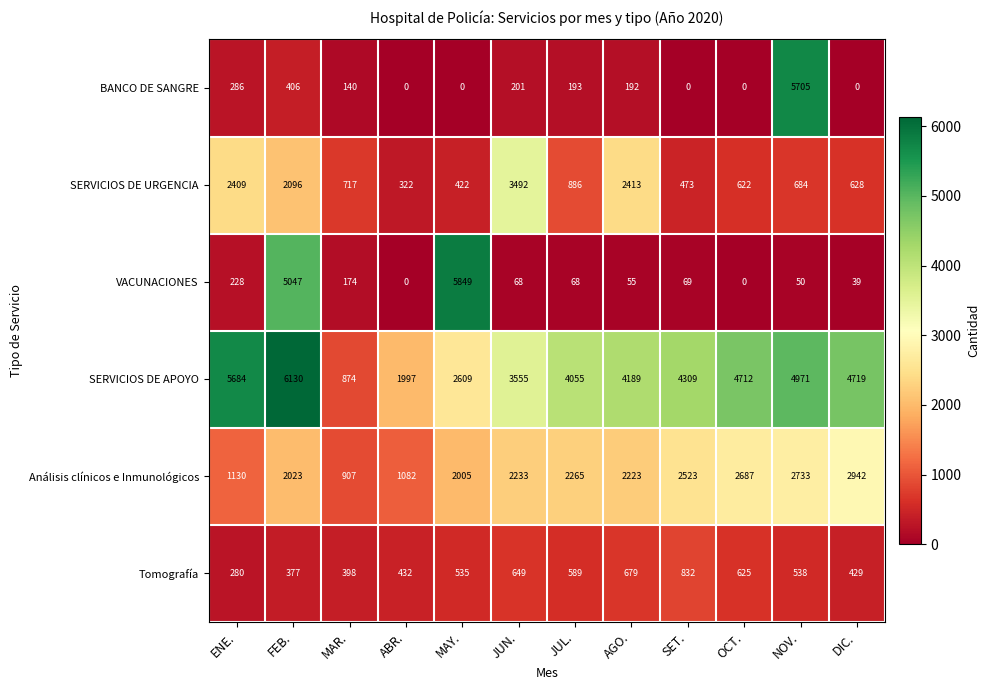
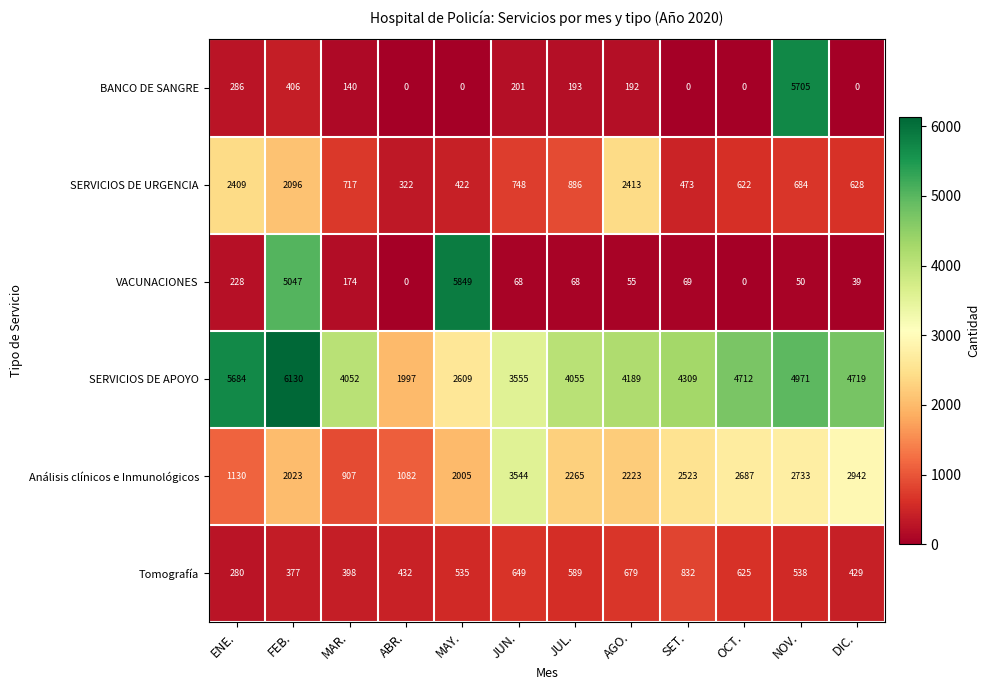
  {
    "BANCO DE SANGRE": {
      "ENE.": 286,
      "FEB.": 406,
      "MAR.": 140,
      "ABR.": 0,
      "MAY.": 0,
      "JUN.": 201,
      "JUL.": 193,
      "AGO.": 192,
      "SET.": 0,
      "OCT.": 0,
      "NOV.": 5705,
      "DIC.": 0
    },
    "SERVICIOS DE URGENCIA": {
      "ENE.": 2409,
      "FEB.": 2096,
      "MAR.": 717,
      "ABR.": 322,
      "MAY.": 422,
-     "JUN.": 3492,
+     "JUN.": 748,
      "JUL.": 886,
      "AGO.": 2413,
      "SET.": 473,
      "OCT.": 622,
      "NOV.": 684,
      "DIC.": 628
    },
    "VACUNACIONES": {
      "ENE.": 228,
      "FEB.": 5047,
      "MAR.": 174,
      "ABR.": 0,
      "MAY.": 5849,
      "JUN.": 68,
      "JUL.": 68,
      "AGO.": 55,
      "SET.": 69,
      "OCT.": 0,
      "NOV.": 50,
      "DIC.": 39
    },
    "SERVICIOS DE APOYO": {
      "ENE.": 5684,
      "FEB.": 6130,
-     "MAR.": 874,
+     "MAR.": 4052,
      "ABR.": 1997,
      "MAY.": 2609,
      "JUN.": 3555,
      "JUL.": 4055,
      "AGO.": 4189,
      "SET.": 4309,
      "OCT.": 4712,
      "NOV.": 4971,
      "DIC.": 4719
    },
    "Análisis clínicos e Inmunológicos": {
      "ENE.": 1130,
      "FEB.": 2023,
      "MAR.": 907,
      "ABR.": 1082,
      "MAY.": 2005,
-     "JUN.": 2233,
+     "JUN.": 3544,
      "JUL.": 2265,
      "AGO.": 2223,
      "SET.": 2523,
      "OCT.": 2687,
      "NOV.": 2733,
      "DIC.": 2942
    },
    "Tomografía": {
      "ENE.": 280,
      "FEB.": 377,
      "MAR.": 398,
      "ABR.": 432,
      "MAY.": 535,
      "JUN.": 649,
      "JUL.": 589,
      "AGO.": 679,
      "SET.": 832,
      "OCT.": 625,
      "NOV.": 538,
      "DIC.": 429
    }
  }
